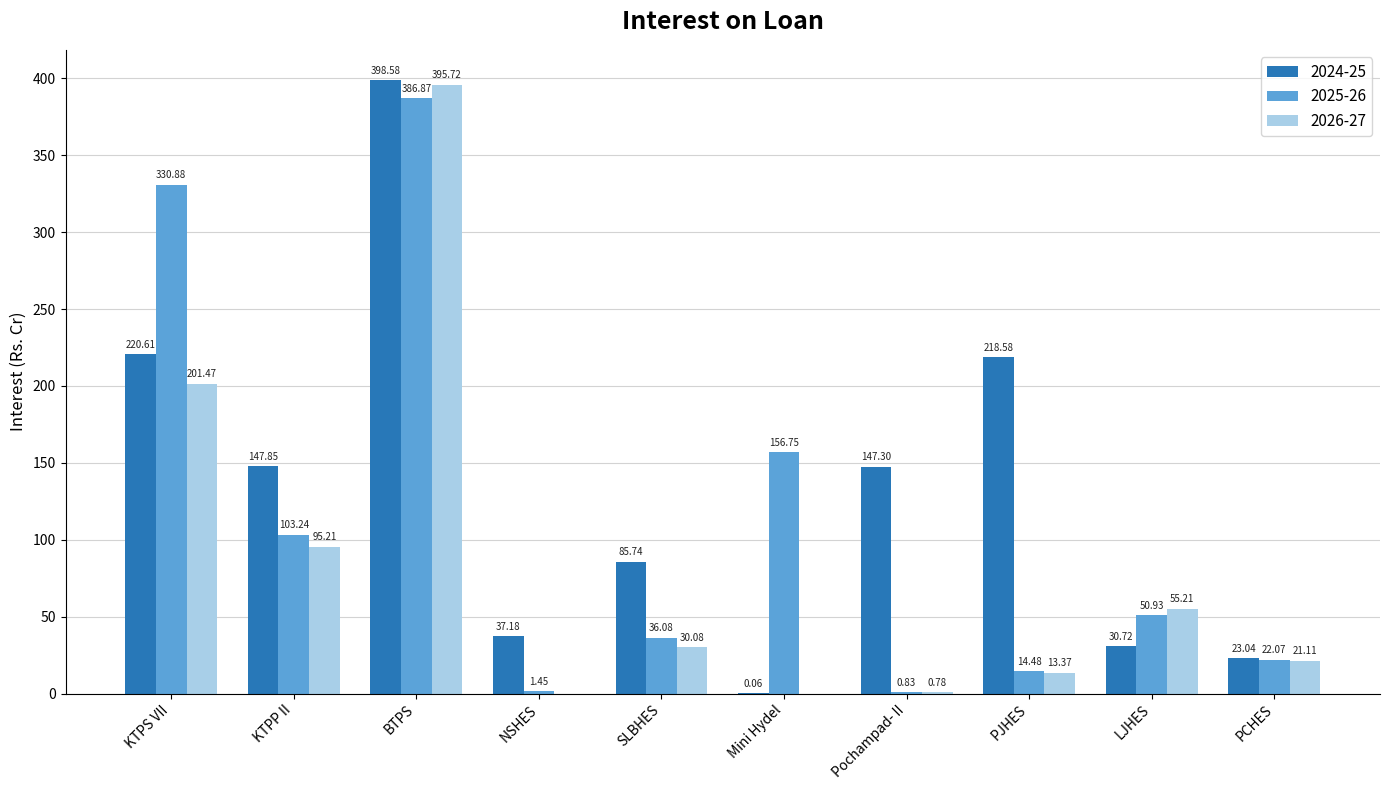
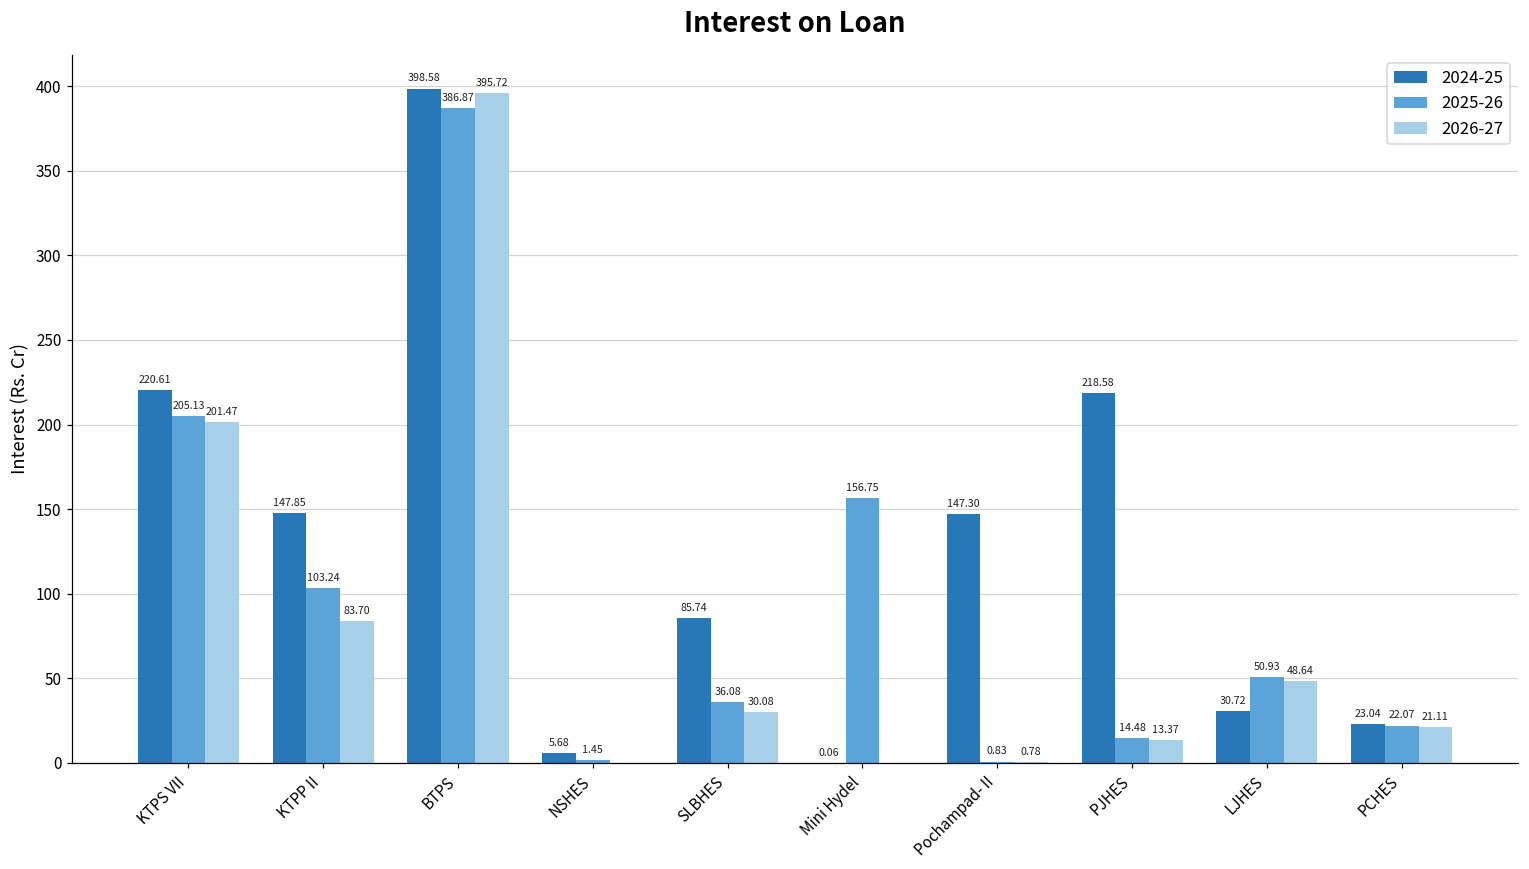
  {
    "2024-25": {
      "KTPS VII": 220.61,
      "KTPP II": 147.85,
      "BTPS": 398.58,
-     "NSHES": 37.18,
+     "NSHES": 5.68,
      "SLBHES": 85.74,
      "Mini Hydel": 0.06,
      "Pochampad- II": 147.30,
      "PJHES": 218.58,
      "LJHES": 30.72,
      "PCHES": 23.04
    },
    "2025-26": {
-     "KTPS VII": 330.88,
+     "KTPS VII": 205.13,
      "KTPP II": 103.24,
      "BTPS": 386.87,
      "NSHES": 1.45,
      "SLBHES": 36.08,
      "Mini Hydel": 156.75,
      "Pochampad- II": 0.83,
      "PJHES": 14.48,
      "LJHES": 50.93,
      "PCHES": 22.07
    },
    "2026-27": {
      "KTPS VII": 201.47,
-     "KTPP II": 95.21,
+     "KTPP II": 83.70,
      "BTPS": 395.72,
      "SLBHES": 30.08,
      "Pochampad- II": 0.78,
      "PJHES": 13.37,
-     "LJHES": 55.21,
+     "LJHES": 48.64,
      "PCHES": 21.11
    }
  }
